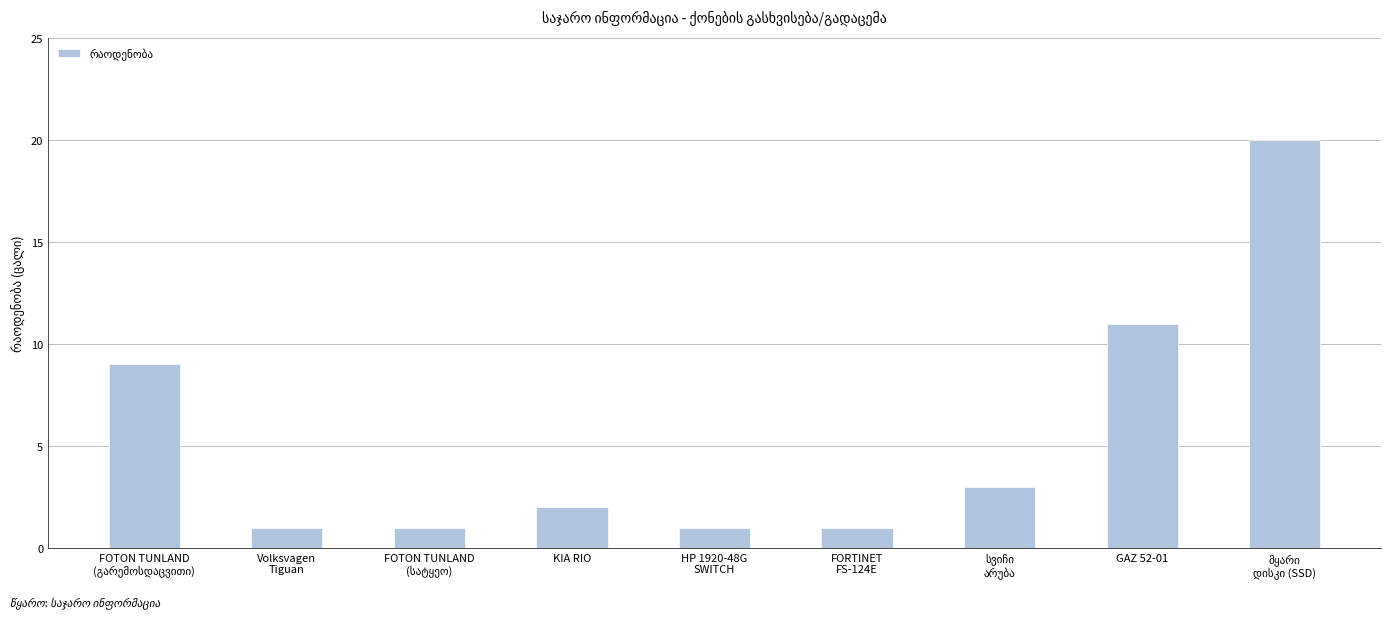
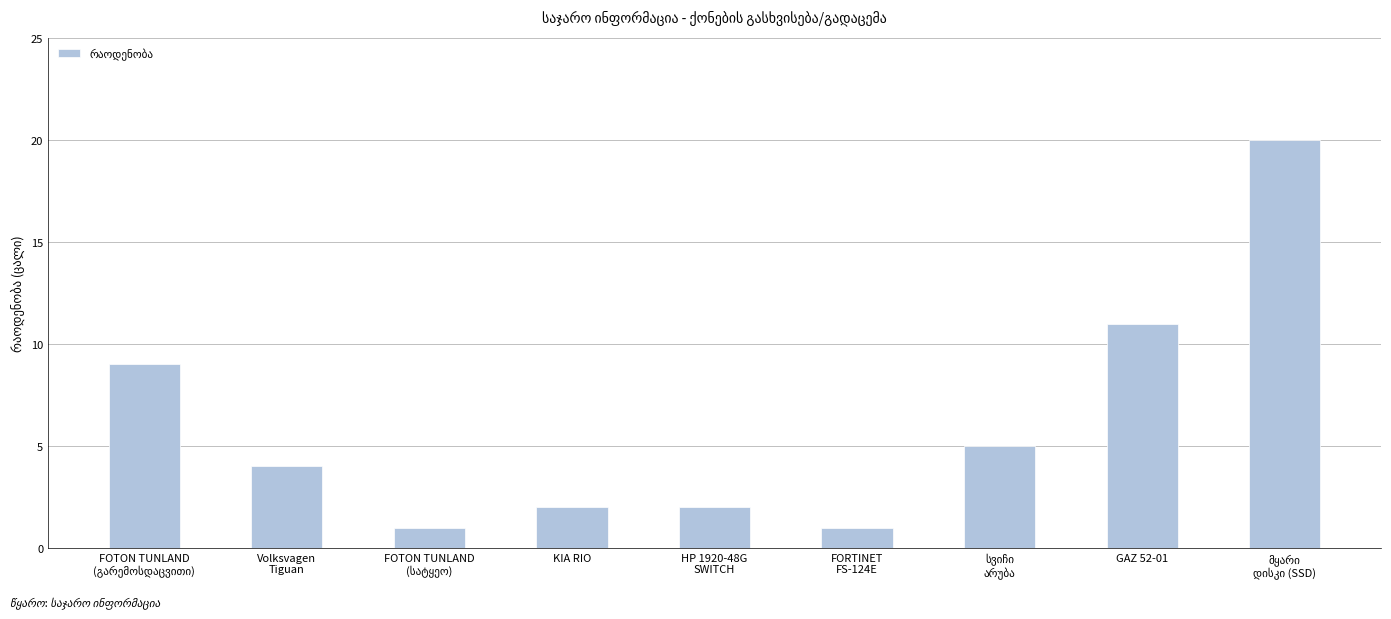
  {
    "FOTON TUNLAND (გარემოსდაცვითი)": 9,
-   "Volksvagen Tiguan": 1,
+   "Volksvagen Tiguan": 4,
    "FOTON TUNLAND (სატყეო)": 1,
    "KIA RIO": 2,
-   "HP 1920-48G SWITCH": 1,
+   "HP 1920-48G SWITCH": 2,
    "FORTINET FS-124E": 1,
-   "სვიჩი არუბა": 3,
+   "სვიჩი არუბა": 5,
    "GAZ 52-01": 11,
    "მყარი დისკი (SSD)": 20
  }
